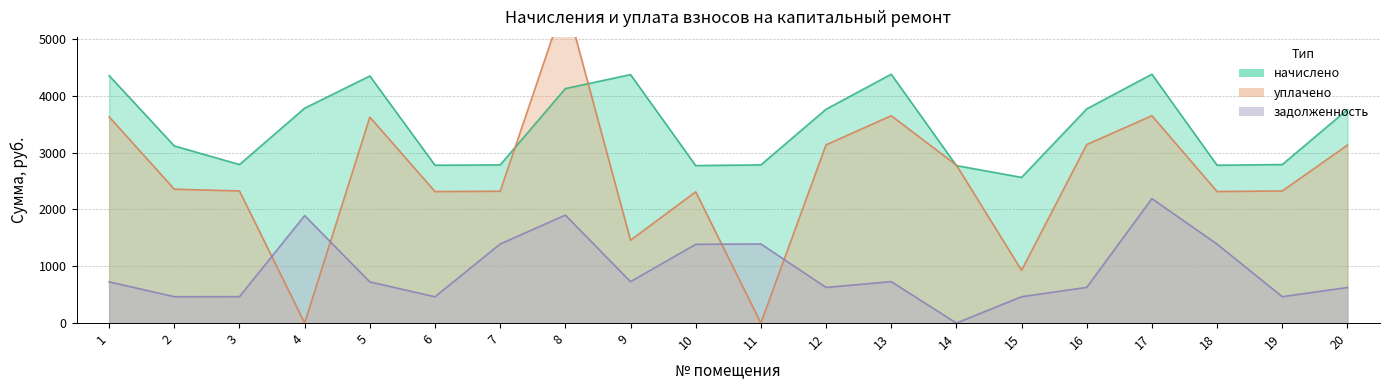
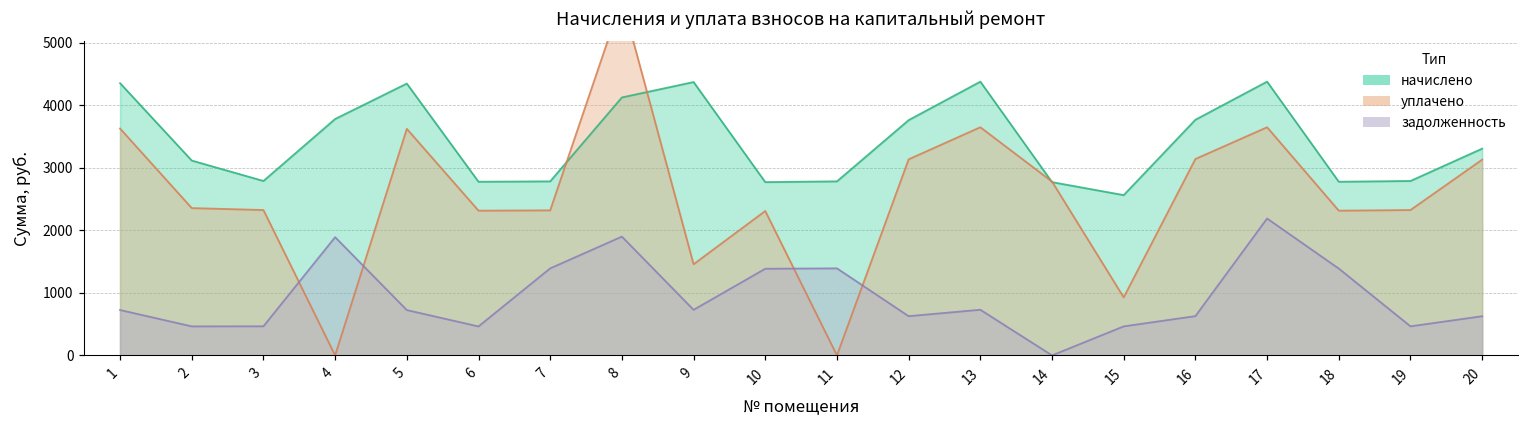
  {
    "начислено": {
      "1": 4400,
      "2": 3100,
      "3": 2800,
      "4": 3800,
      "5": 4300,
      "6": 2800,
      "7": 2800,
      "8": 4100,
      "9": 4400,
      "10": 2800,
      "11": 2800,
      "12": 3800,
      "13": 4400,
      "15": 2600,
      "16": 3800,
      "17": 4400,
      "18": 2800,
      "19": 2800,
-     "20": 3800
+     "20": 3300
    }
  }
